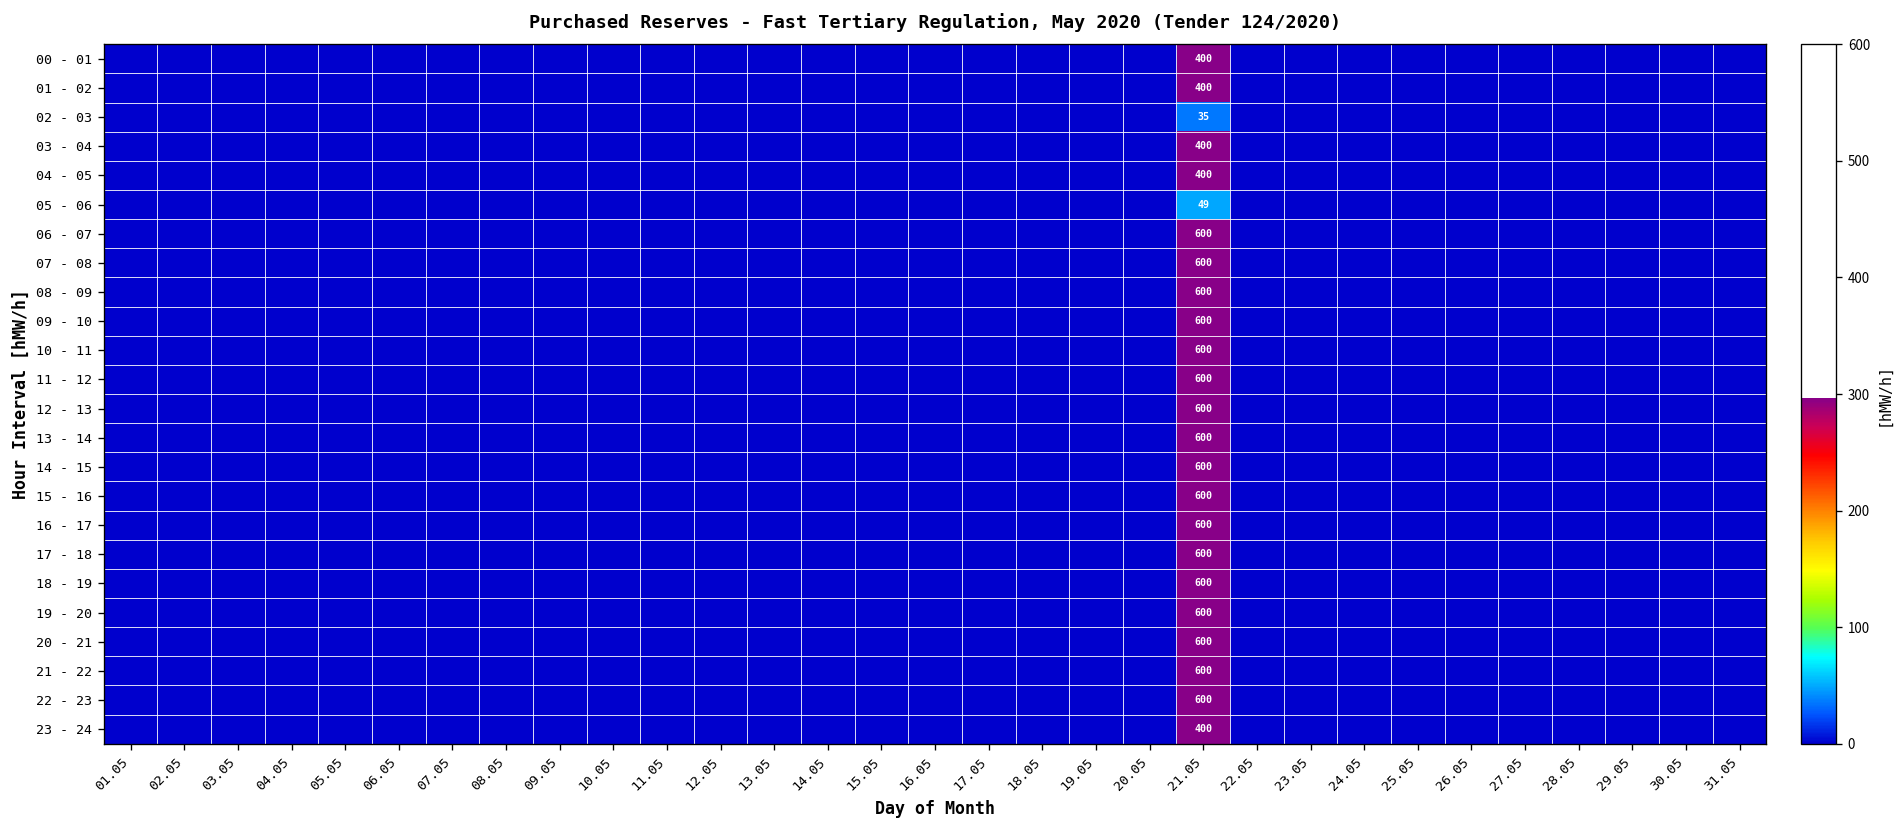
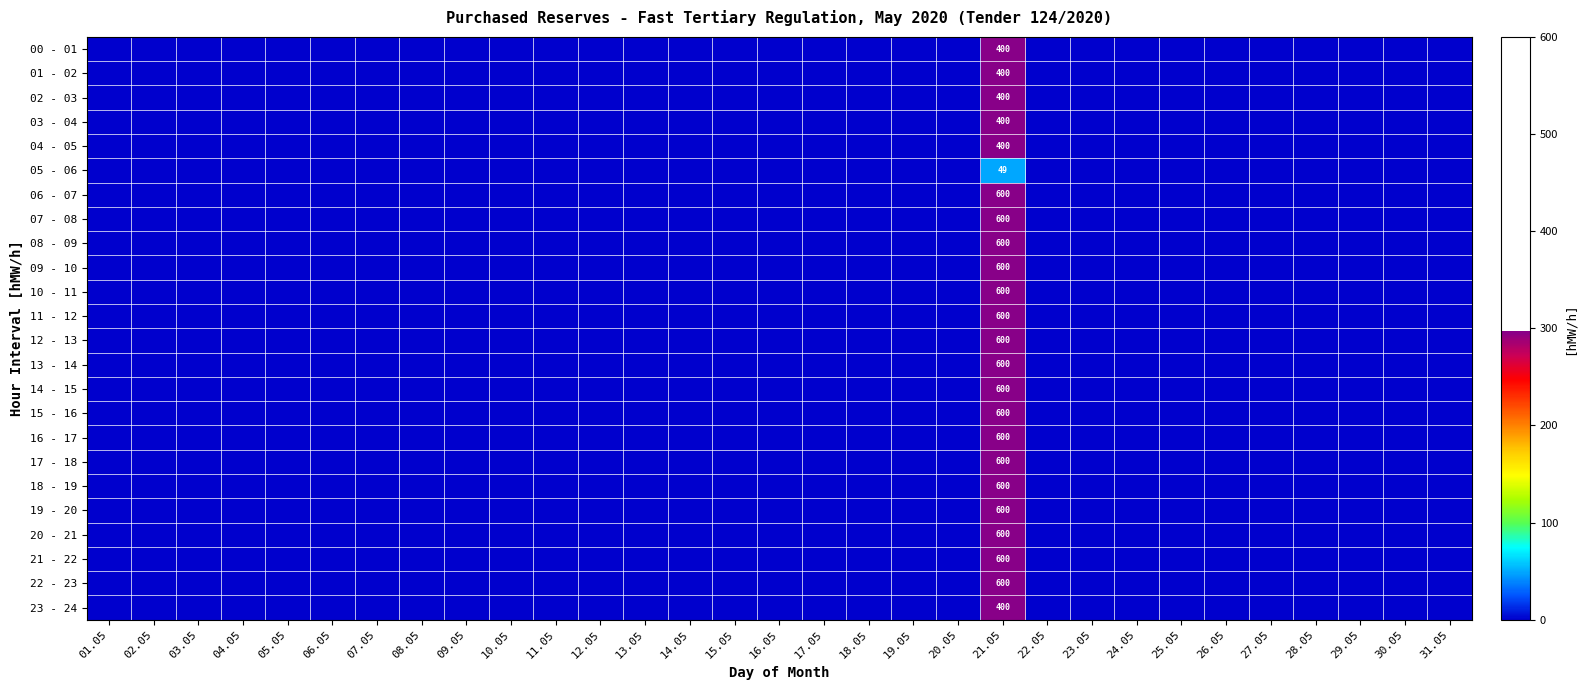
  {
    "00 - 01": {
      "21.05": 400
    },
    "01 - 02": {
      "21.05": 400
    },
    "02 - 03": {
-     "21.05": 35
+     "21.05": 400
    },
    "03 - 04": {
      "21.05": 400
    },
    "04 - 05": {
      "21.05": 400
    },
    "05 - 06": {
      "21.05": 49
    },
    "06 - 07": {
      "21.05": 600
    },
    "07 - 08": {
      "21.05": 600
    },
    "08 - 09": {
      "21.05": 600
    },
    "09 - 10": {
      "21.05": 600
    },
    "10 - 11": {
      "21.05": 600
    },
    "11 - 12": {
      "21.05": 600
    },
    "12 - 13": {
      "21.05": 600
    },
    "13 - 14": {
      "21.05": 600
    },
    "14 - 15": {
      "21.05": 600
    },
    "15 - 16": {
      "21.05": 600
    },
    "16 - 17": {
      "21.05": 600
    },
    "17 - 18": {
      "21.05": 600
    },
    "18 - 19": {
      "21.05": 600
    },
    "19 - 20": {
      "21.05": 600
    },
    "20 - 21": {
      "21.05": 600
    },
    "21 - 22": {
      "21.05": 600
    },
    "22 - 23": {
      "21.05": 600
    },
    "23 - 24": {
      "21.05": 400
    }
  }
